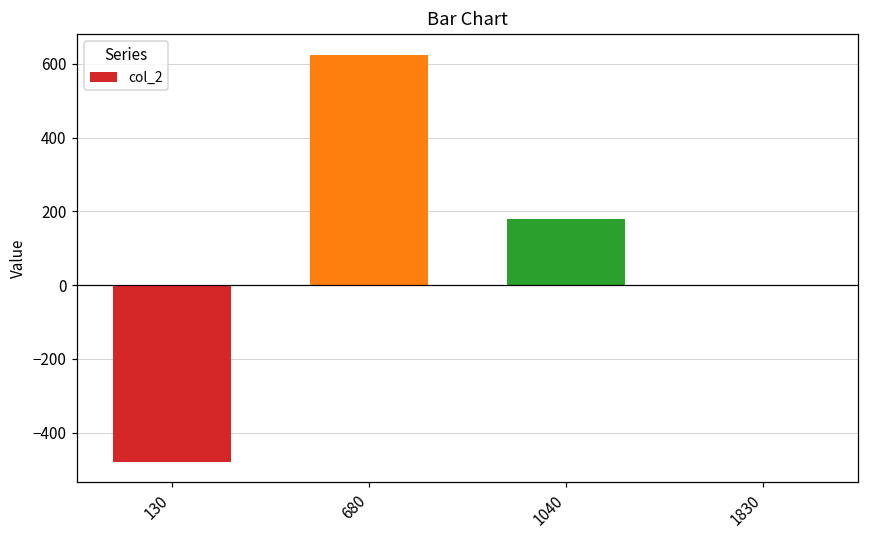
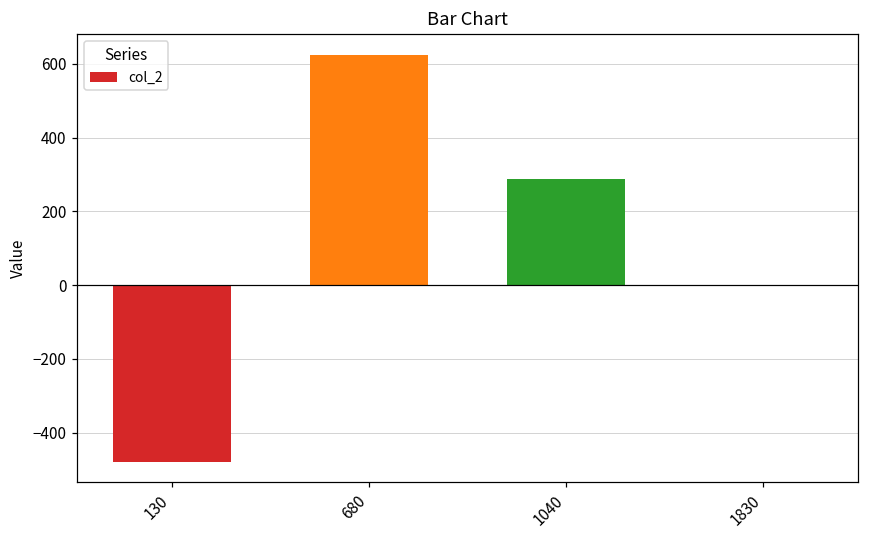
  {
    "130": -480,
    "680": 620,
-   "1040": 180,
+   "1040": 290,
    "1830": 0
  }
